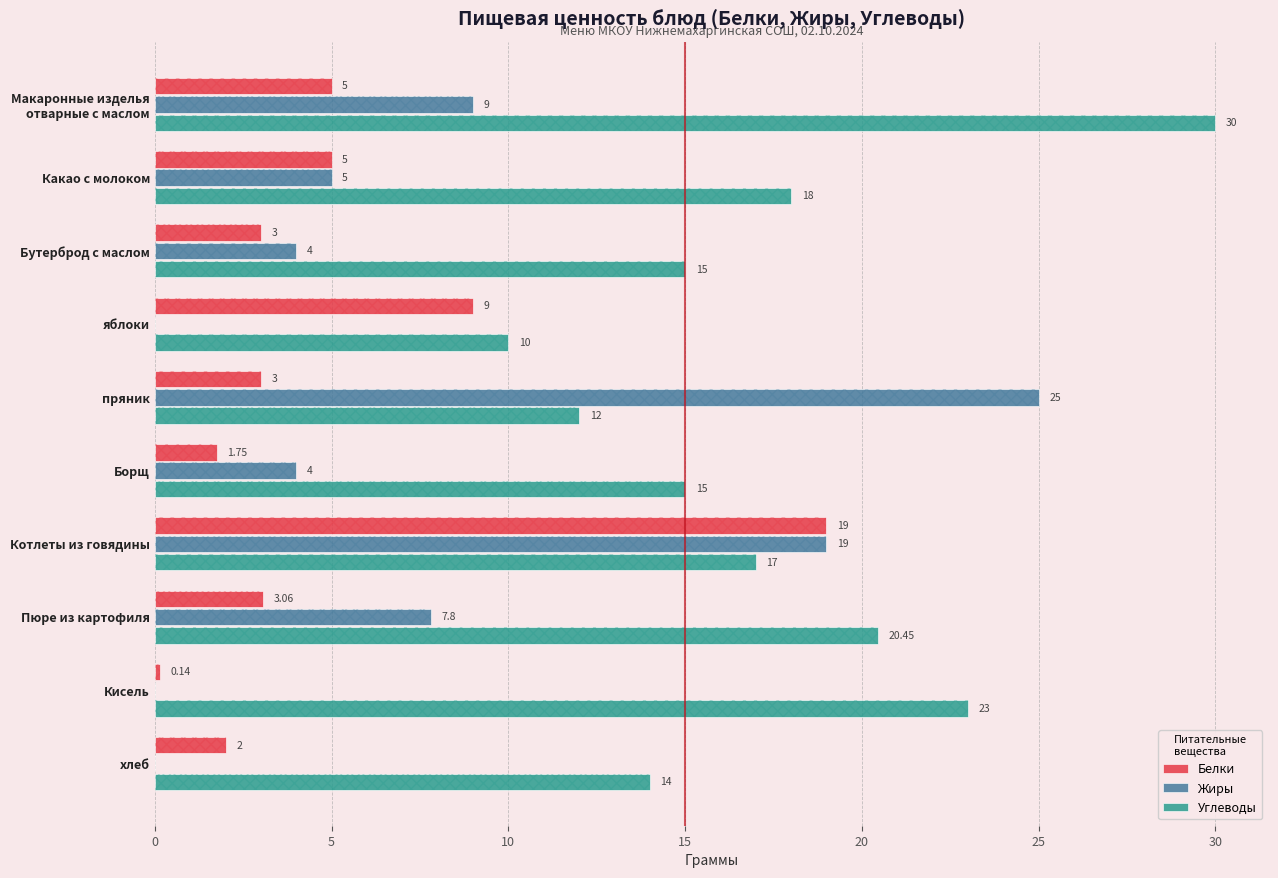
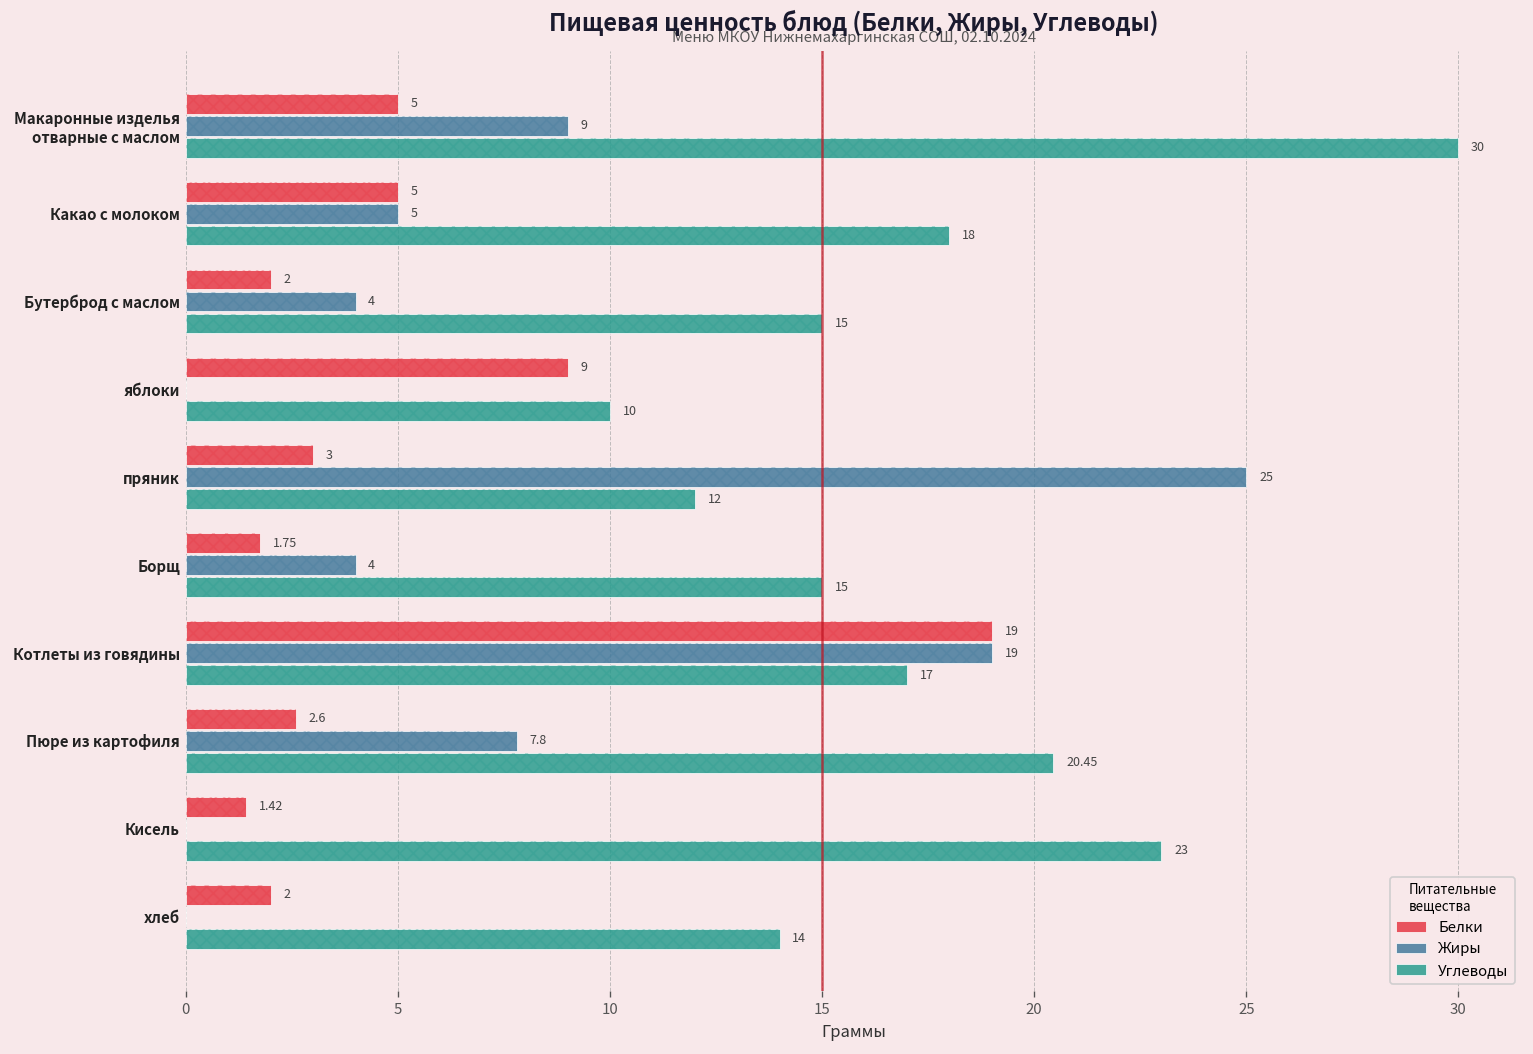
  {
    "Белки": {
      "Макаронные изделья отварные с маслом": 5,
      "Какао с молоком": 5,
-     "Бутерброд с маслом": 3,
+     "Бутерброд с маслом": 2,
      "яблоки": 9,
      "пряник": 3,
      "Борщ": 1.75,
      "Котлеты из говядины": 19,
-     "Пюре из картофиля": 3.06,
-     "Кисель": 0.14,
+     "Пюре из картофиля": 2.6,
+     "Кисель": 1.42,
      "хлеб": 2
    }
  }
